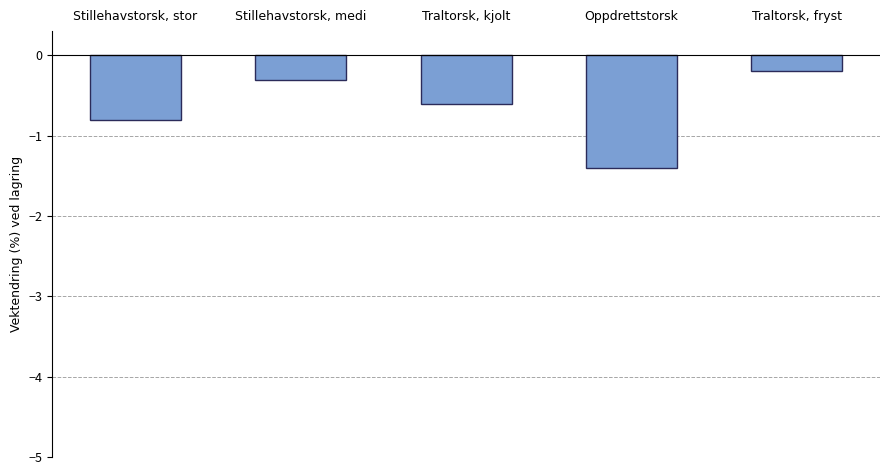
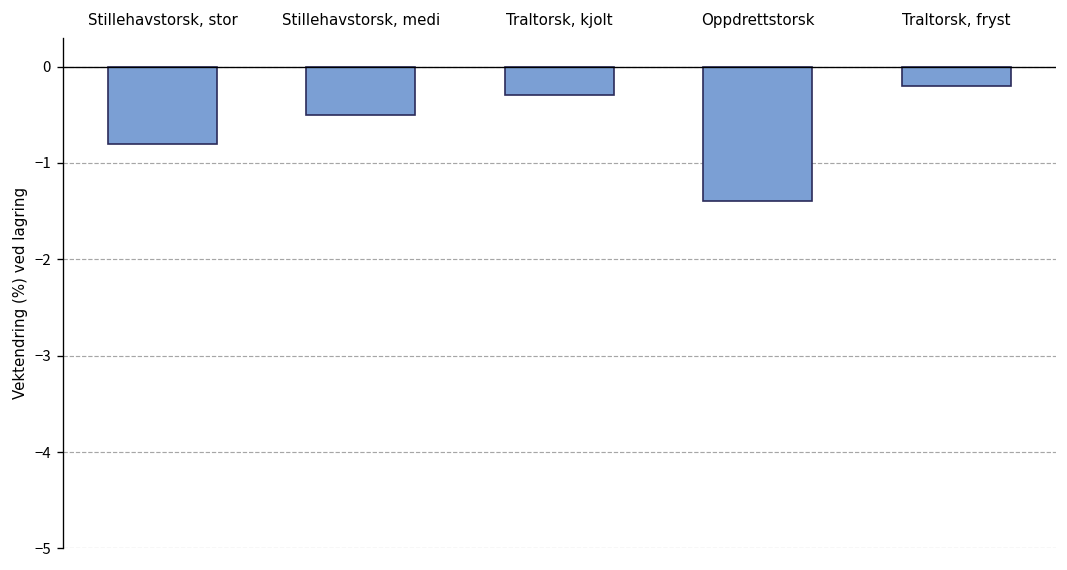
  {
    "Stillehavstorsk, stor": -0.8,
-   "Stillehavstorsk, medi": -0.3,
-   "Traltorsk, kjolt": -0.6,
+   "Stillehavstorsk, medi": -0.5,
+   "Traltorsk, kjolt": -0.3,
    "Oppdrettstorsk": -1.4,
    "Traltorsk, fryst": -0.2
  }
